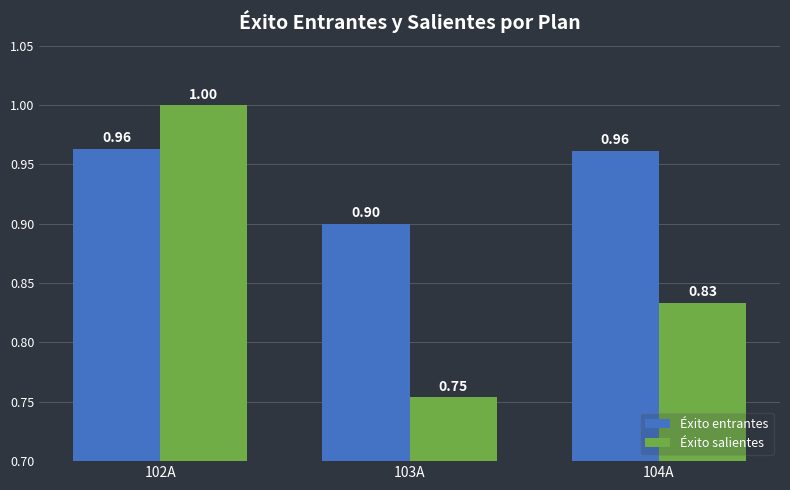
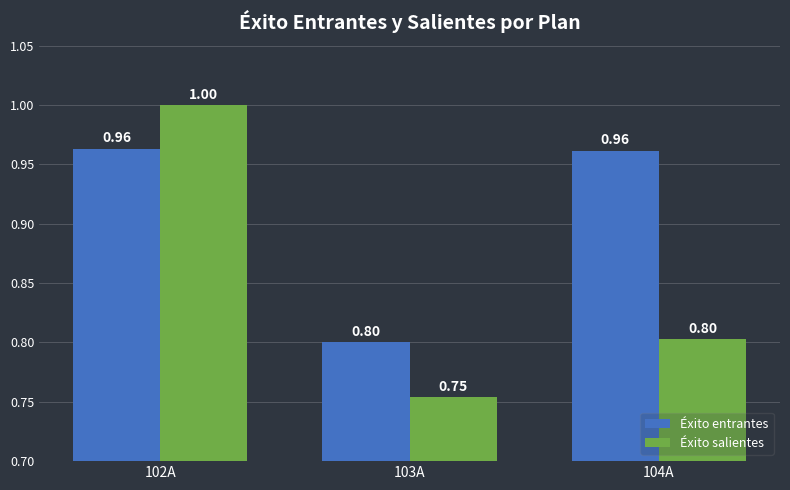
  {
    "Éxito entrantes": {
      "102A": 0.96,
-     "103A": 0.90,
+     "103A": 0.80,
      "104A": 0.96
    },
    "Éxito salientes": {
      "102A": 1.00,
      "103A": 0.75,
-     "104A": 0.83
+     "104A": 0.80
    }
  }
